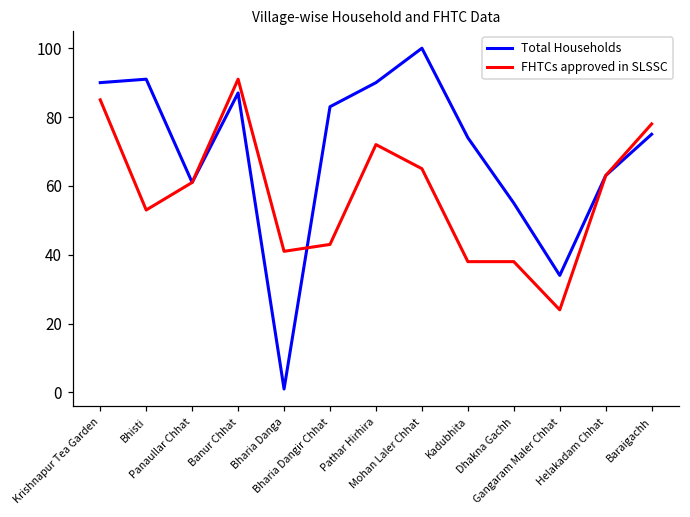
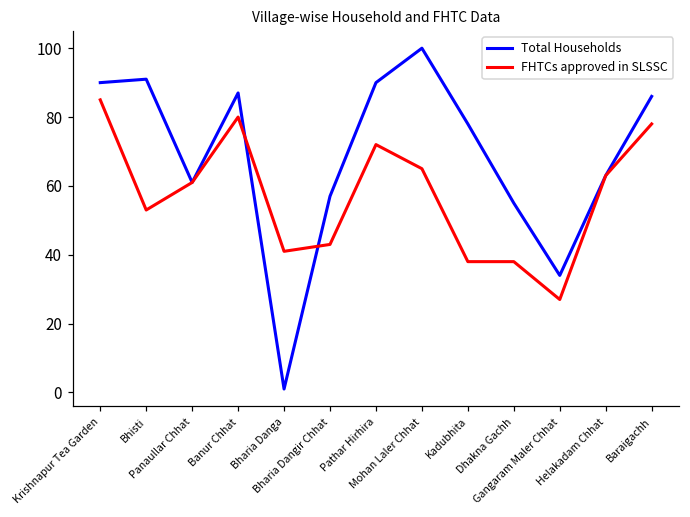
  {
    "Total Households": {
      "Krishnapur Tea Garden": 90,
      "Bhisti": 91,
      "Banur Chhat": 87,
      "Bharia Danga": 1,
-     "Bharia Dangir Chhat": 83,
+     "Bharia Dangir Chhat": 57,
      "Pathar Hirhira": 90,
      "Mohan Laler Chhat": 100,
-     "Kadubhita": 74,
+     "Kadubhita": 78,
      "Dhakna Gachh": 55,
      "Gangaram Maler Chhat": 34,
-     "Baraigachh": 75
+     "Baraigachh": 86
    },
    "FHTCs approved in SLSSC": {
      "Krishnapur Tea Garden": 85,
      "Bhisti": 53,
-     "Banur Chhat": 91,
+     "Banur Chhat": 80,
      "Bharia Danga": 41,
      "Bharia Dangir Chhat": 43,
      "Pathar Hirhira": 72,
      "Mohan Laler Chhat": 65,
      "Kadubhita": 38,
      "Dhakna Gachh": 38,
-     "Gangaram Maler Chhat": 24,
+     "Gangaram Maler Chhat": 27,
      "Baraigachh": 78
    }
  }
